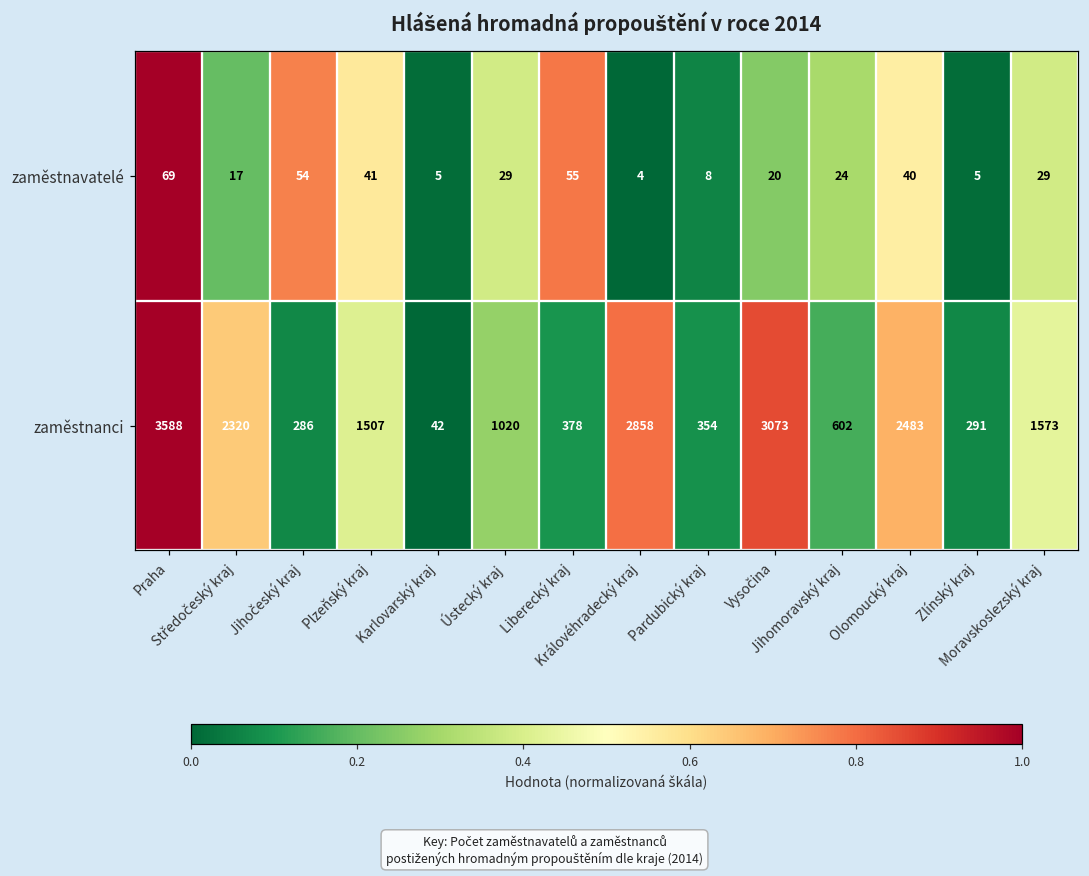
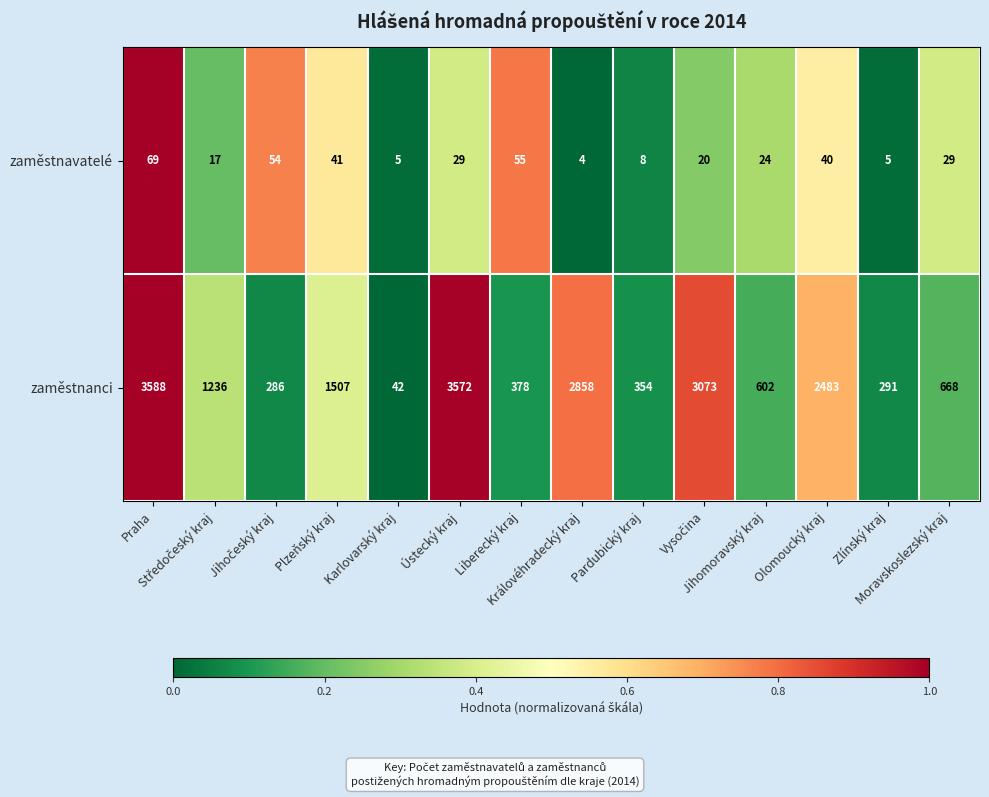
  {
    "zaměstnavatelé": {
      "Praha": 69,
      "Středočeský kraj": 17,
      "Jihočeský kraj": 54,
      "Plzeňský kraj": 41,
      "Karlovarský kraj": 5,
      "Ústecký kraj": 29,
      "Liberecký kraj": 55,
      "Královéhradecký kraj": 4,
      "Pardubický kraj": 8,
      "Vysočina": 20,
      "Jihomoravský kraj": 24,
      "Olomoucký kraj": 40,
      "Zlínský kraj": 5,
      "Moravskoslezský kraj": 29
    },
    "zaměstnanci": {
      "Praha": 3588,
-     "Středočeský kraj": 2320,
+     "Středočeský kraj": 1236,
      "Jihočeský kraj": 286,
      "Plzeňský kraj": 1507,
      "Karlovarský kraj": 42,
-     "Ústecký kraj": 1020,
+     "Ústecký kraj": 3572,
      "Liberecký kraj": 378,
      "Královéhradecký kraj": 2858,
      "Pardubický kraj": 354,
      "Vysočina": 3073,
      "Jihomoravský kraj": 602,
      "Olomoucký kraj": 2483,
      "Zlínský kraj": 291,
-     "Moravskoslezský kraj": 1573
+     "Moravskoslezský kraj": 668
    }
  }
